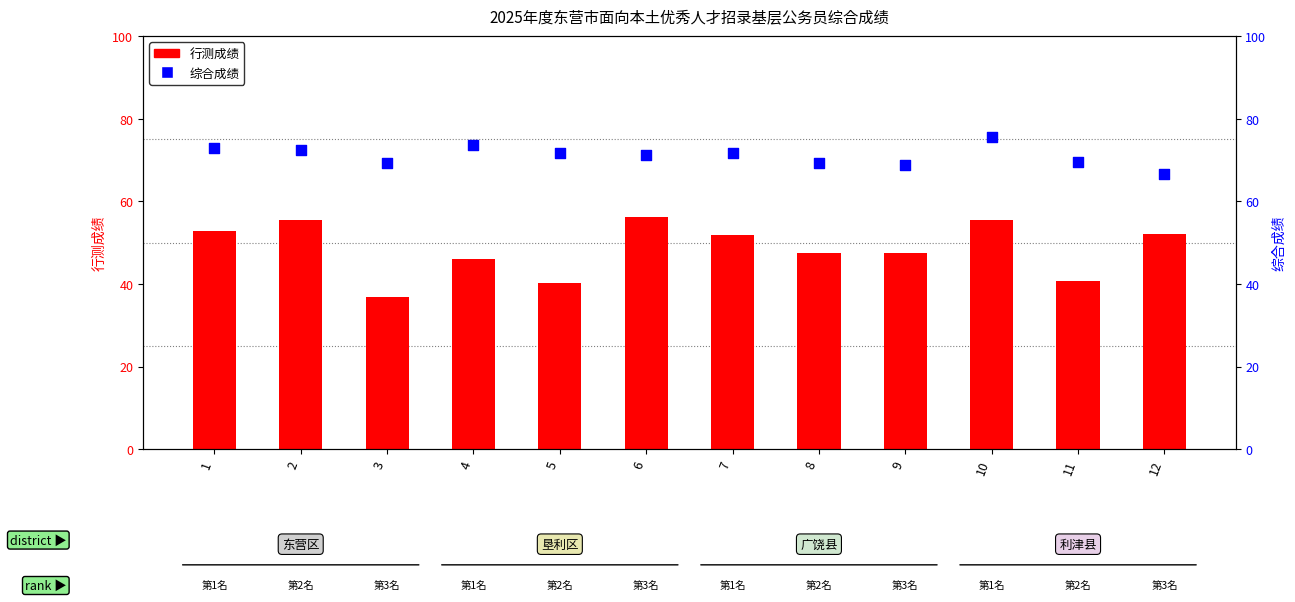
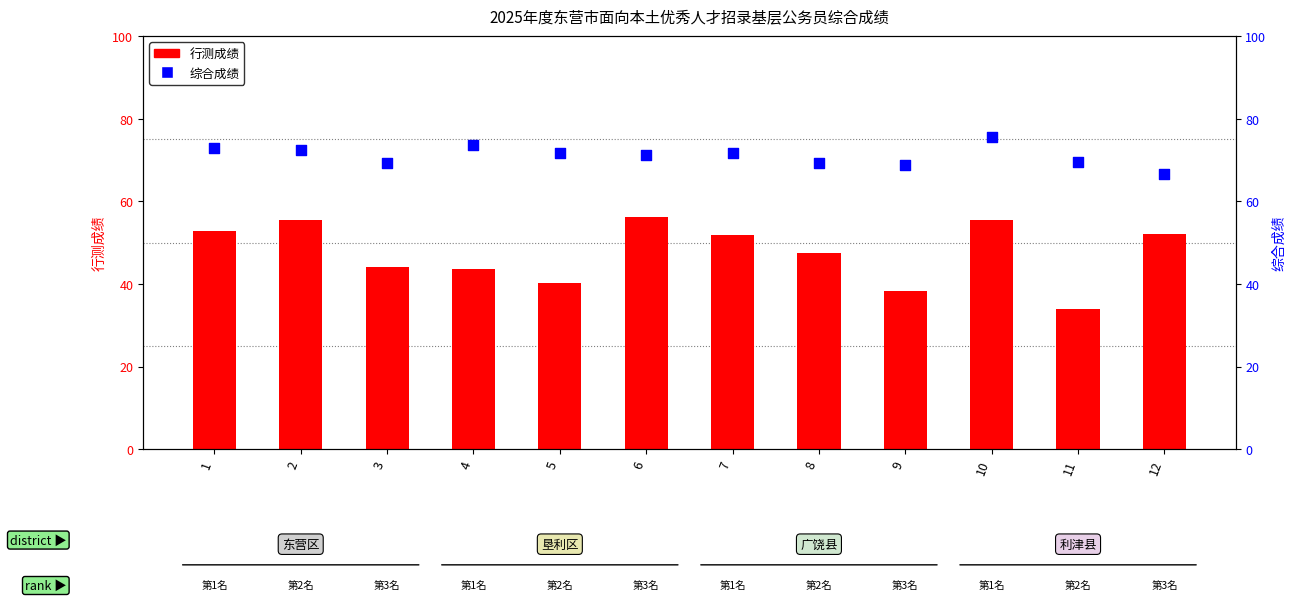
  {
    "行测成绩": {
      "1": 53,
      "2": 55,
-     "3": 37,
-     "4": 46,
+     "3": 44,
+     "4": 44,
      "5": 40,
      "6": 56,
      "7": 52,
      "8": 48,
-     "9": 48,
+     "9": 38,
      "10": 56,
-     "11": 41,
+     "11": 34,
      "12": 52
    }
  }
